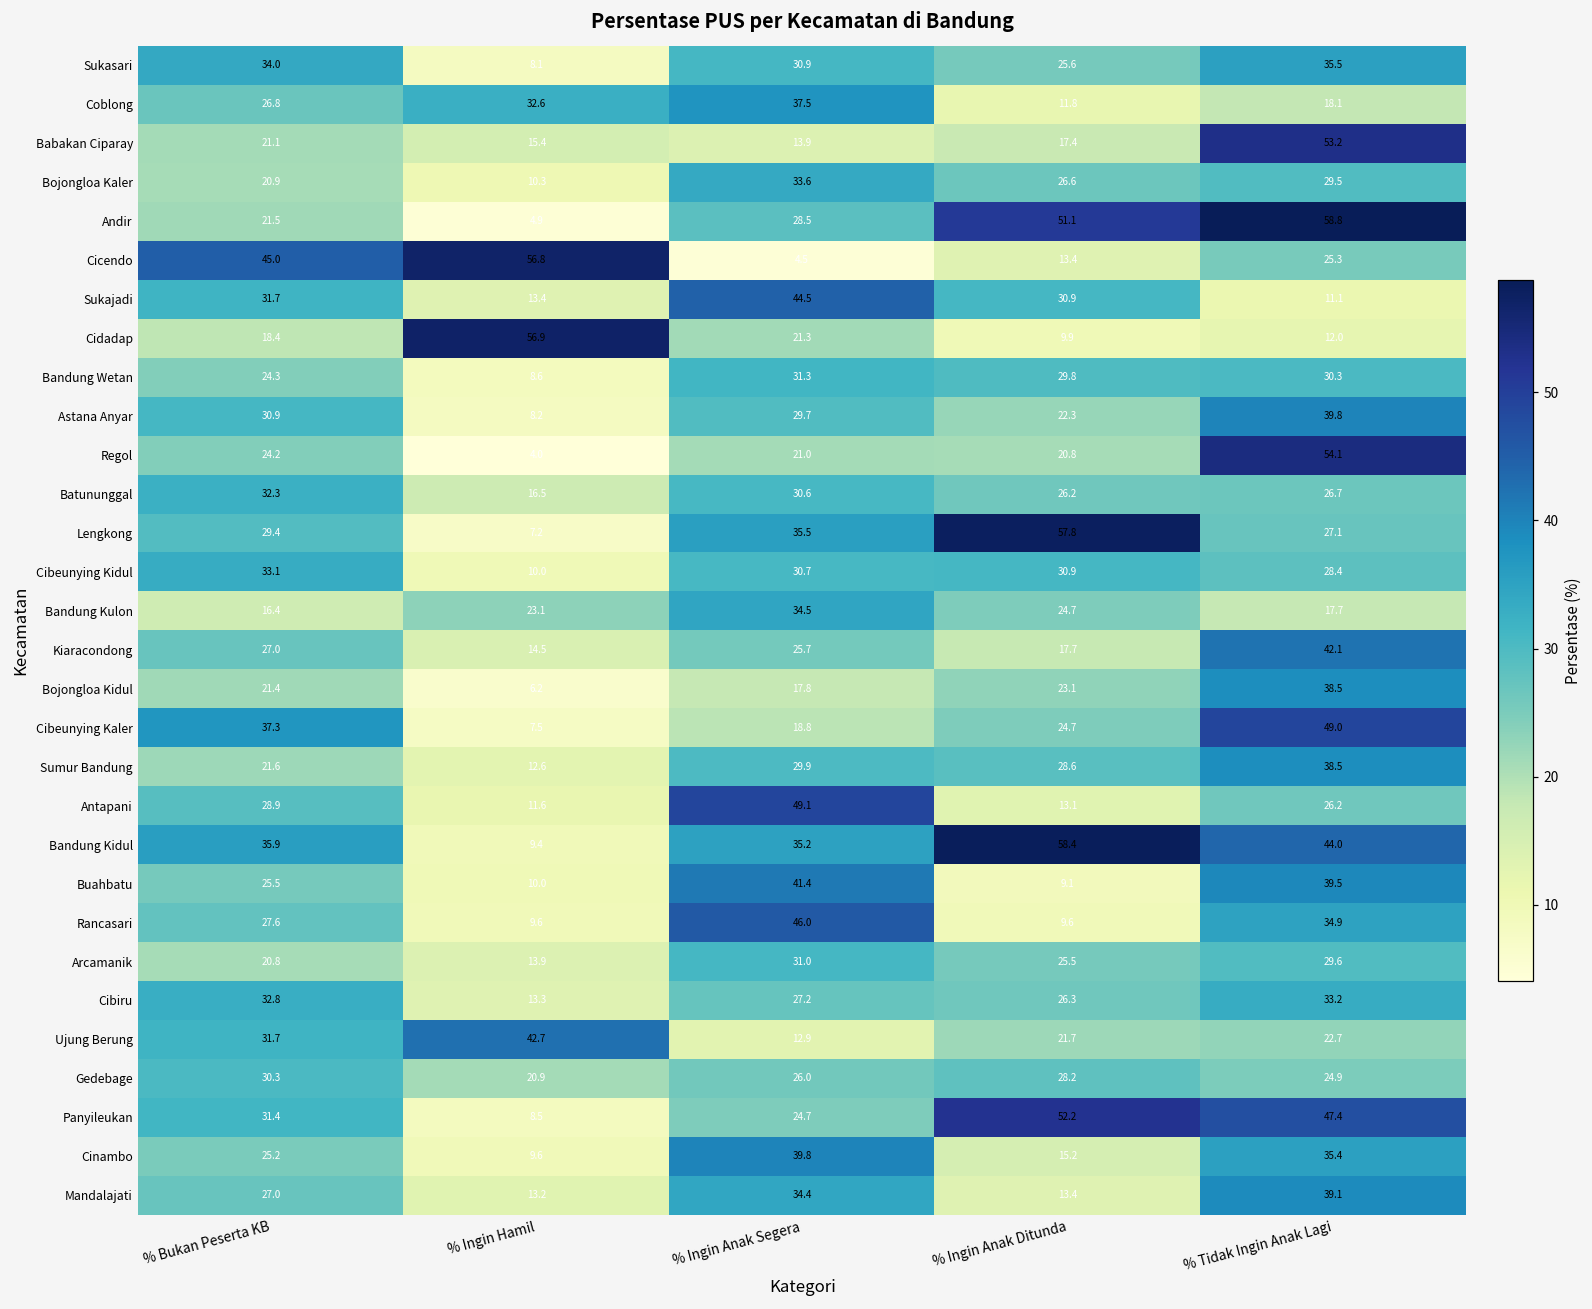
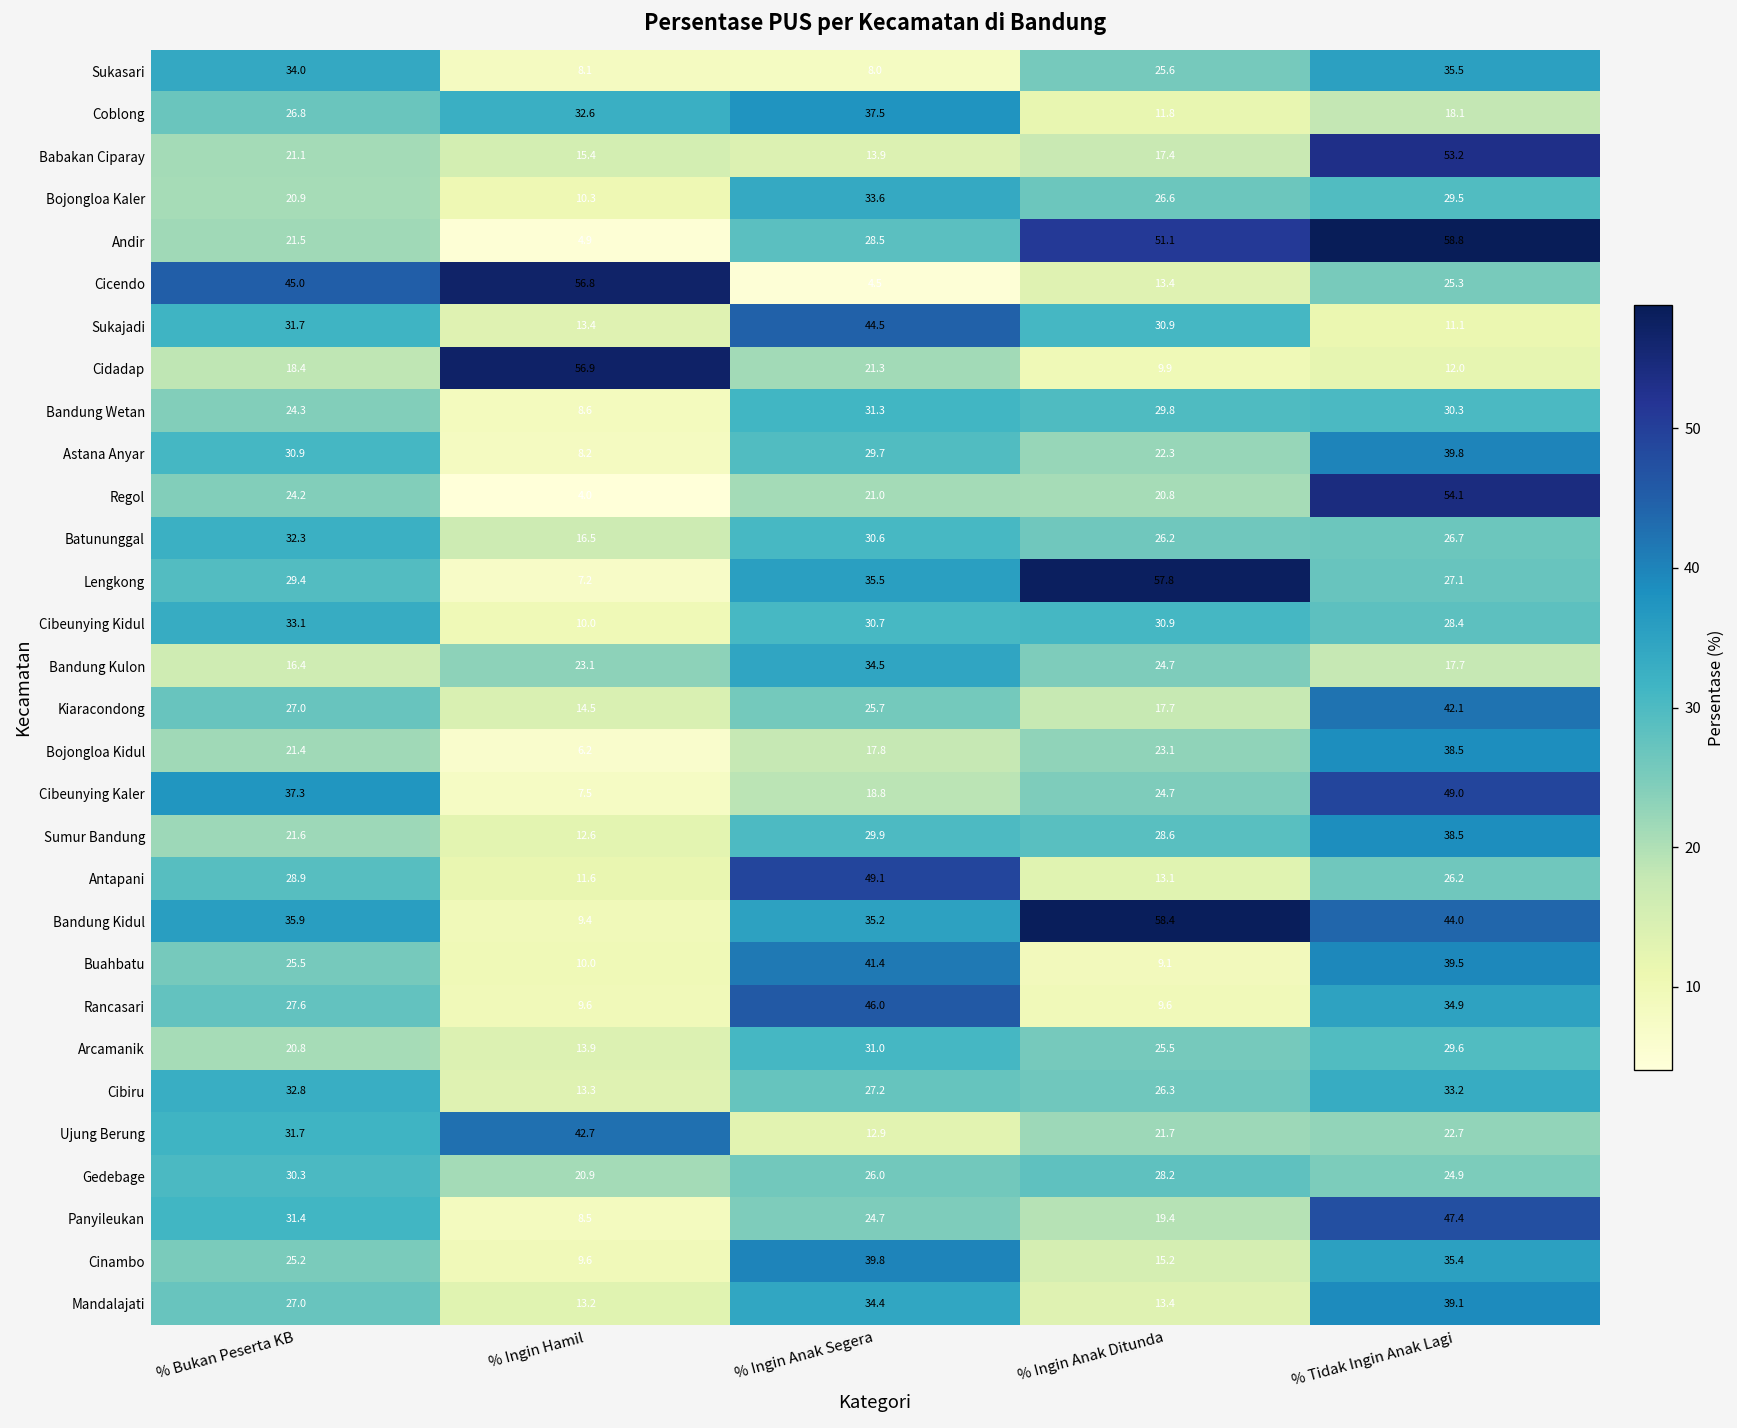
  {
    "Sukasari": {
      "% Bukan Peserta KB": 34.0,
      "% Ingin Hamil": 8.1,
-     "% Ingin Anak Segera": 30.9,
+     "% Ingin Anak Segera": 8.0,
      "% Ingin Anak Ditunda": 25.6,
      "% Tidak Ingin Anak Lagi": 35.5
    },
    "Coblong": {
      "% Bukan Peserta KB": 26.8,
      "% Ingin Hamil": 32.6,
      "% Ingin Anak Segera": 37.5,
      "% Ingin Anak Ditunda": 11.8,
      "% Tidak Ingin Anak Lagi": 18.1
    },
    "Babakan Ciparay": {
      "% Bukan Peserta KB": 21.1,
      "% Ingin Hamil": 15.4,
      "% Ingin Anak Segera": 13.9,
      "% Ingin Anak Ditunda": 17.4,
      "% Tidak Ingin Anak Lagi": 53.2
    },
    "Bojongloa Kaler": {
      "% Bukan Peserta KB": 20.9,
      "% Ingin Hamil": 10.3,
      "% Ingin Anak Segera": 33.6,
      "% Ingin Anak Ditunda": 26.6,
      "% Tidak Ingin Anak Lagi": 29.5
    },
    "Andir": {
      "% Bukan Peserta KB": 21.5,
      "% Ingin Anak Segera": 28.5,
      "% Ingin Anak Ditunda": 51.1,
      "% Tidak Ingin Anak Lagi": 58.8
    },
    "Cicendo": {
      "% Bukan Peserta KB": 45.0,
      "% Ingin Hamil": 56.8,
      "% Ingin Anak Ditunda": 13.4,
      "% Tidak Ingin Anak Lagi": 25.3
    },
    "Sukajadi": {
      "% Bukan Peserta KB": 31.7,
      "% Ingin Hamil": 13.4,
      "% Ingin Anak Segera": 44.5,
      "% Ingin Anak Ditunda": 30.9,
      "% Tidak Ingin Anak Lagi": 11.1
    },
    "Cidadap": {
      "% Bukan Peserta KB": 18.4,
      "% Ingin Hamil": 56.9,
      "% Ingin Anak Segera": 21.3,
      "% Ingin Anak Ditunda": 9.9,
      "% Tidak Ingin Anak Lagi": 12.0
    },
    "Bandung Wetan": {
      "% Bukan Peserta KB": 24.3,
      "% Ingin Hamil": 8.6,
      "% Ingin Anak Segera": 31.3,
      "% Ingin Anak Ditunda": 29.8,
      "% Tidak Ingin Anak Lagi": 30.3
    },
    "Astana Anyar": {
      "% Bukan Peserta KB": 30.9,
      "% Ingin Hamil": 8.2,
      "% Ingin Anak Segera": 29.7,
      "% Ingin Anak Ditunda": 22.3,
      "% Tidak Ingin Anak Lagi": 39.8
    },
    "Regol": {
      "% Bukan Peserta KB": 24.2,
      "% Ingin Anak Segera": 21.0,
      "% Ingin Anak Ditunda": 20.8,
      "% Tidak Ingin Anak Lagi": 54.1
    },
    "Batununggal": {
      "% Bukan Peserta KB": 32.3,
      "% Ingin Hamil": 16.5,
      "% Ingin Anak Segera": 30.6,
      "% Ingin Anak Ditunda": 26.2,
      "% Tidak Ingin Anak Lagi": 26.7
    },
    "Lengkong": {
      "% Bukan Peserta KB": 29.4,
      "% Ingin Hamil": 7.2,
      "% Ingin Anak Segera": 35.5,
      "% Ingin Anak Ditunda": 57.8,
      "% Tidak Ingin Anak Lagi": 27.1
    },
    "Cibeunying Kidul": {
      "% Bukan Peserta KB": 33.1,
      "% Ingin Hamil": 10.0,
      "% Ingin Anak Segera": 30.7,
      "% Ingin Anak Ditunda": 30.9,
      "% Tidak Ingin Anak Lagi": 28.4
    },
    "Bandung Kulon": {
      "% Bukan Peserta KB": 16.4,
      "% Ingin Hamil": 23.1,
      "% Ingin Anak Segera": 34.5,
      "% Ingin Anak Ditunda": 24.7,
      "% Tidak Ingin Anak Lagi": 17.7
    },
    "Kiaracondong": {
      "% Bukan Peserta KB": 27.0,
      "% Ingin Hamil": 14.5,
      "% Ingin Anak Segera": 25.7,
      "% Ingin Anak Ditunda": 17.7,
      "% Tidak Ingin Anak Lagi": 42.1
    },
    "Bojongloa Kidul": {
      "% Bukan Peserta KB": 21.4,
      "% Ingin Hamil": 6.2,
      "% Ingin Anak Segera": 17.8,
      "% Ingin Anak Ditunda": 23.1,
      "% Tidak Ingin Anak Lagi": 38.5
    },
    "Cibeunying Kaler": {
      "% Bukan Peserta KB": 37.3,
      "% Ingin Hamil": 7.5,
      "% Ingin Anak Segera": 18.8,
      "% Ingin Anak Ditunda": 24.7,
      "% Tidak Ingin Anak Lagi": 49.0
    },
    "Sumur Bandung": {
      "% Bukan Peserta KB": 21.6,
      "% Ingin Hamil": 12.6,
      "% Ingin Anak Segera": 29.9,
      "% Ingin Anak Ditunda": 28.6,
      "% Tidak Ingin Anak Lagi": 38.5
    },
    "Antapani": {
      "% Bukan Peserta KB": 28.9,
      "% Ingin Hamil": 11.6,
      "% Ingin Anak Segera": 49.1,
      "% Ingin Anak Ditunda": 13.1,
      "% Tidak Ingin Anak Lagi": 26.2
    },
    "Bandung Kidul": {
      "% Bukan Peserta KB": 35.9,
      "% Ingin Hamil": 9.4,
      "% Ingin Anak Segera": 35.2,
      "% Ingin Anak Ditunda": 58.4,
      "% Tidak Ingin Anak Lagi": 44.0
    },
    "Buahbatu": {
      "% Bukan Peserta KB": 25.5,
      "% Ingin Hamil": 10.0,
      "% Ingin Anak Segera": 41.4,
      "% Ingin Anak Ditunda": 9.1,
      "% Tidak Ingin Anak Lagi": 39.5
    },
    "Rancasari": {
      "% Bukan Peserta KB": 27.6,
      "% Ingin Hamil": 9.6,
      "% Ingin Anak Segera": 46.0,
      "% Ingin Anak Ditunda": 9.6,
      "% Tidak Ingin Anak Lagi": 34.9
    },
    "Arcamanik": {
      "% Bukan Peserta KB": 20.8,
      "% Ingin Hamil": 13.9,
      "% Ingin Anak Segera": 31.0,
      "% Ingin Anak Ditunda": 25.5,
      "% Tidak Ingin Anak Lagi": 29.6
    },
    "Cibiru": {
      "% Bukan Peserta KB": 32.8,
      "% Ingin Hamil": 13.3,
      "% Ingin Anak Segera": 27.2,
      "% Ingin Anak Ditunda": 26.3,
      "% Tidak Ingin Anak Lagi": 33.2
    },
    "Ujung Berung": {
      "% Bukan Peserta KB": 31.7,
      "% Ingin Hamil": 42.7,
      "% Ingin Anak Segera": 12.9,
      "% Ingin Anak Ditunda": 21.7,
      "% Tidak Ingin Anak Lagi": 22.7
    },
    "Gedebage": {
      "% Bukan Peserta KB": 30.3,
      "% Ingin Hamil": 20.9,
      "% Ingin Anak Segera": 26.0,
      "% Ingin Anak Ditunda": 28.2,
      "% Tidak Ingin Anak Lagi": 24.9
    },
    "Panyileukan": {
      "% Bukan Peserta KB": 31.4,
      "% Ingin Hamil": 8.5,
      "% Ingin Anak Segera": 24.7,
-     "% Ingin Anak Ditunda": 52.2,
+     "% Ingin Anak Ditunda": 19.4,
      "% Tidak Ingin Anak Lagi": 47.4
    },
    "Cinambo": {
      "% Bukan Peserta KB": 25.2,
      "% Ingin Hamil": 9.6,
      "% Ingin Anak Segera": 39.8,
      "% Ingin Anak Ditunda": 15.2,
      "% Tidak Ingin Anak Lagi": 35.4
    },
    "Mandalajati": {
      "% Bukan Peserta KB": 27.0,
      "% Ingin Hamil": 13.2,
      "% Ingin Anak Segera": 34.4,
      "% Ingin Anak Ditunda": 13.4,
      "% Tidak Ingin Anak Lagi": 39.1
    }
  }
